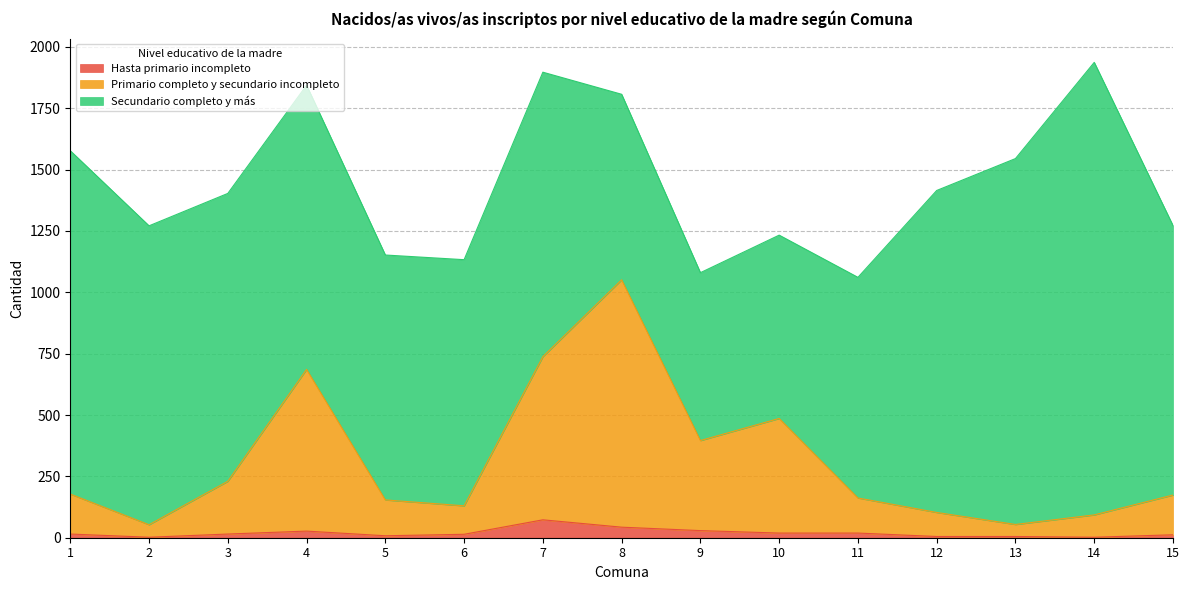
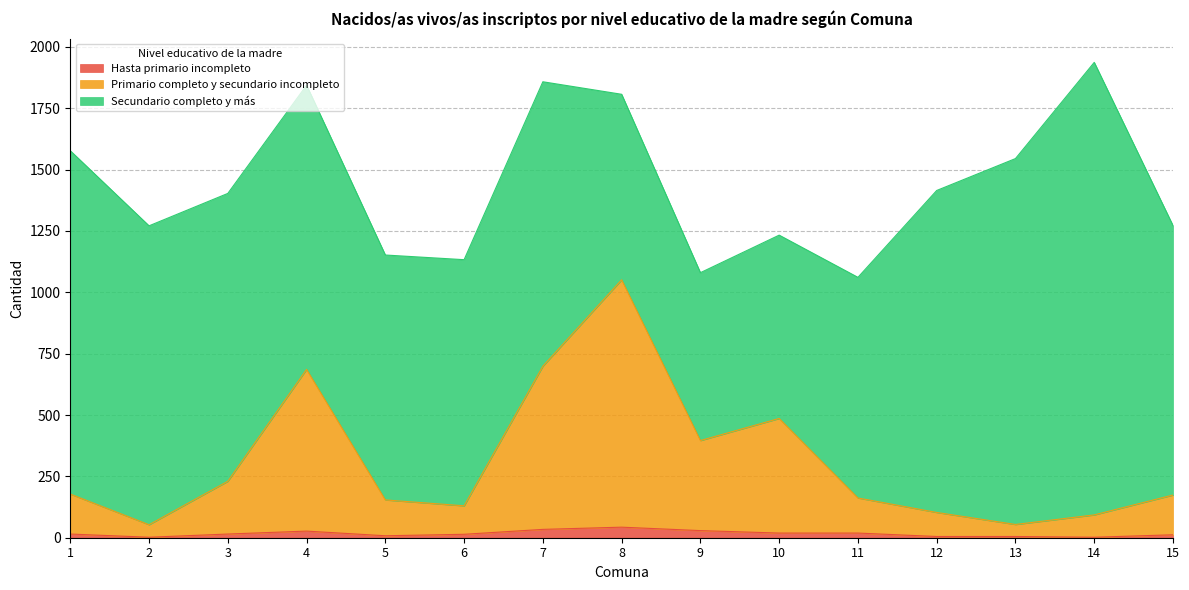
  {
    "Hasta primario incompleto": {
      "1": 20,
      "2": 0,
      "3": 20,
      "4": 30,
      "5": 10,
      "6": 10,
-     "7": 70,
+     "7": 30,
      "8": 40,
      "9": 30,
      "10": 20,
      "11": 20,
      "12": 10,
      "13": 10,
      "14": 0,
      "15": 10
    },
    "Primario completo y secundario incompleto": {
      "1": 160,
      "2": 50,
      "3": 220,
      "4": 660,
      "5": 150,
      "6": 120,
      "7": 670,
      "8": 1010,
      "9": 370,
      "10": 470,
      "11": 140,
      "12": 100,
      "13": 50,
      "14": 90,
      "15": 160
    },
    "Secundario completo y más": {
      "1": 1400,
      "2": 1220,
      "3": 1170,
      "5": 1000,
      "6": 1000,
      "7": 1160,
      "8": 760,
      "9": 680,
      "10": 750,
      "11": 900,
      "12": 1310,
      "13": 1490,
      "14": 1840,
      "15": 1100
    }
  }
